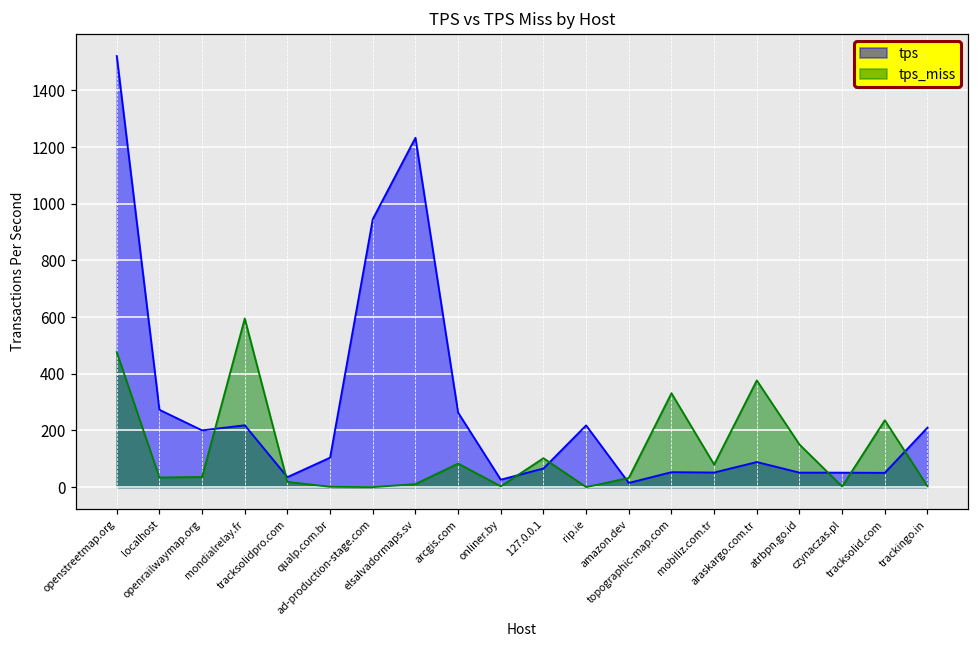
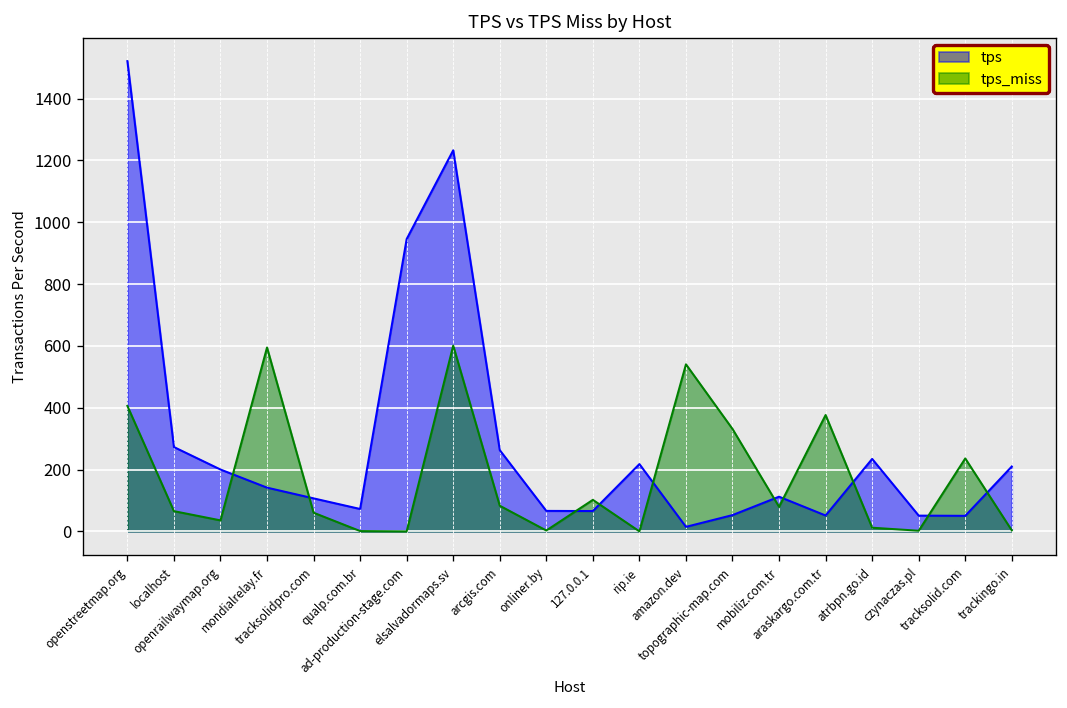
  {
    "tps": {
      "openstreetmap.org": 1520,
      "localhost": 270,
      "openrailwaymap.org": 200,
-     "mondialrelay.fr": 220,
-     "tracksolidpro.com": 40,
-     "qualp.com.br": 100,
+     "mondialrelay.fr": 140,
+     "tracksolidpro.com": 110,
+     "qualp.com.br": 70,
      "ad-production-stage.com": 950,
      "elsalvadormaps.sv": 1230,
      "arcgis.com": 260,
-     "onliner.by": 30,
+     "onliner.by": 70,
      "127.0.0.1": 70,
      "rip.ie": 220,
      "amazon.dev": 10,
      "topographic-map.com": 50,
-     "mobiliz.com.tr": 50,
-     "araskargo.com.tr": 90,
-     "atrbpn.go.id": 50,
+     "mobiliz.com.tr": 110,
+     "araskargo.com.tr": 50,
+     "atrbpn.go.id": 230,
      "czynaczas.pl": 50,
      "tracksolid.com": 50,
      "trackingo.in": 210
    },
    "tps_miss": {
-     "openstreetmap.org": 480,
-     "localhost": 30,
+     "openstreetmap.org": 410,
+     "localhost": 70,
      "openrailwaymap.org": 40,
      "mondialrelay.fr": 590,
-     "tracksolidpro.com": 20,
+     "tracksolidpro.com": 60,
      "qualp.com.br": 0,
      "ad-production-stage.com": 0,
-     "elsalvadormaps.sv": 10,
+     "elsalvadormaps.sv": 600,
      "arcgis.com": 80,
      "onliner.by": 0,
      "127.0.0.1": 100,
      "rip.ie": 0,
-     "amazon.dev": 30,
+     "amazon.dev": 540,
      "topographic-map.com": 330,
      "mobiliz.com.tr": 80,
      "araskargo.com.tr": 380,
-     "atrbpn.go.id": 150,
+     "atrbpn.go.id": 10,
      "czynaczas.pl": 0,
      "tracksolid.com": 240,
      "trackingo.in": 0
    }
  }
